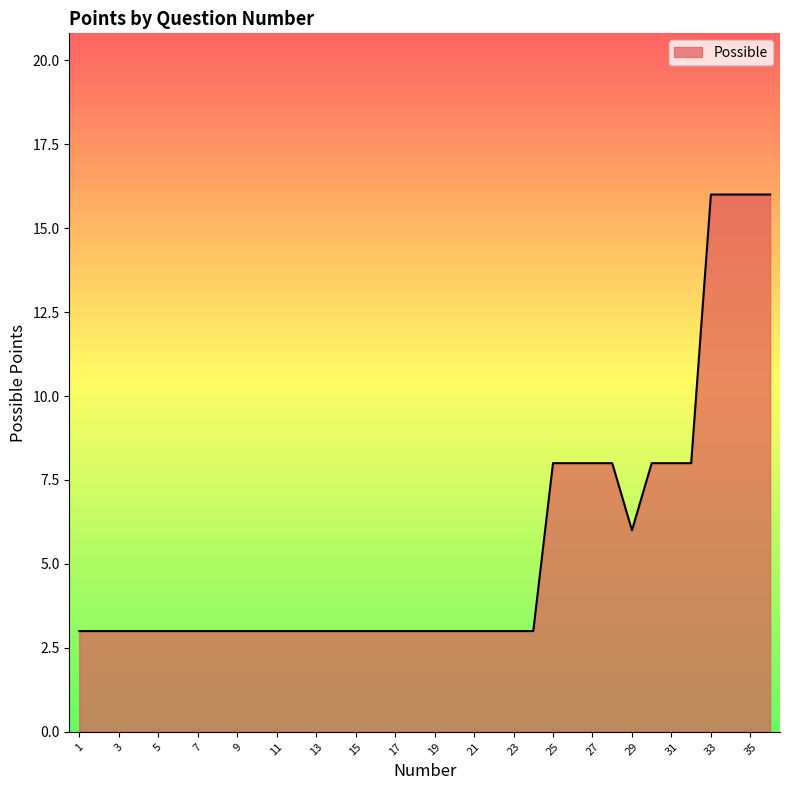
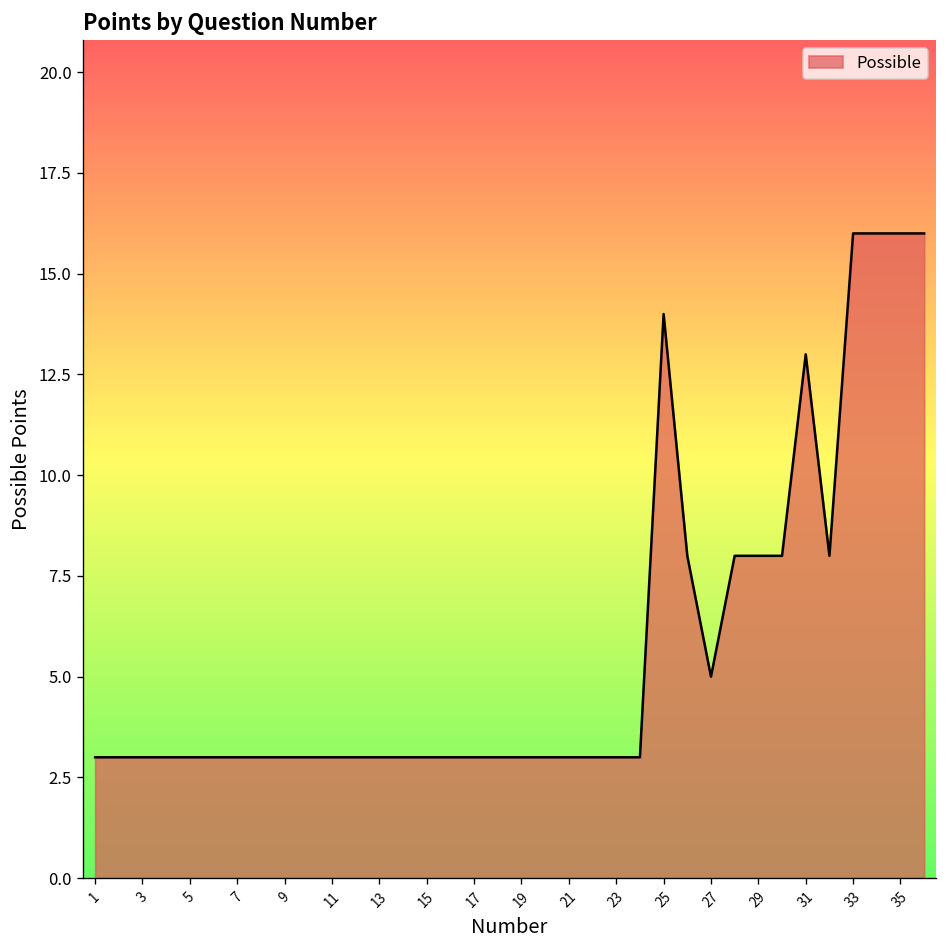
  {
    "1": 3,
    "3": 3,
    "5": 3,
    "7": 3,
    "9": 3,
    "11": 3,
    "13": 3,
    "15": 3,
    "17": 3,
    "19": 3,
    "21": 3,
    "23": 3,
-   "25": 8,
-   "27": 8,
-   "29": 6,
-   "31": 8,
+   "25": 14,
+   "27": 5,
+   "29": 8,
+   "31": 13,
    "33": 16,
    "35": 16
  }
